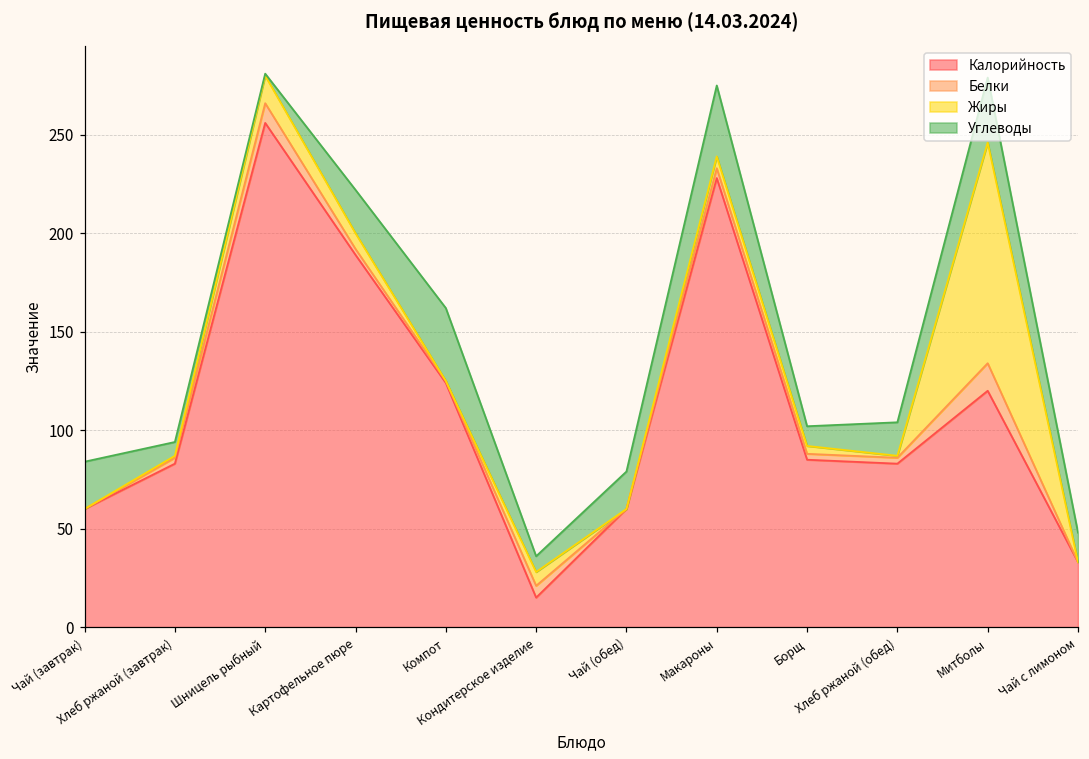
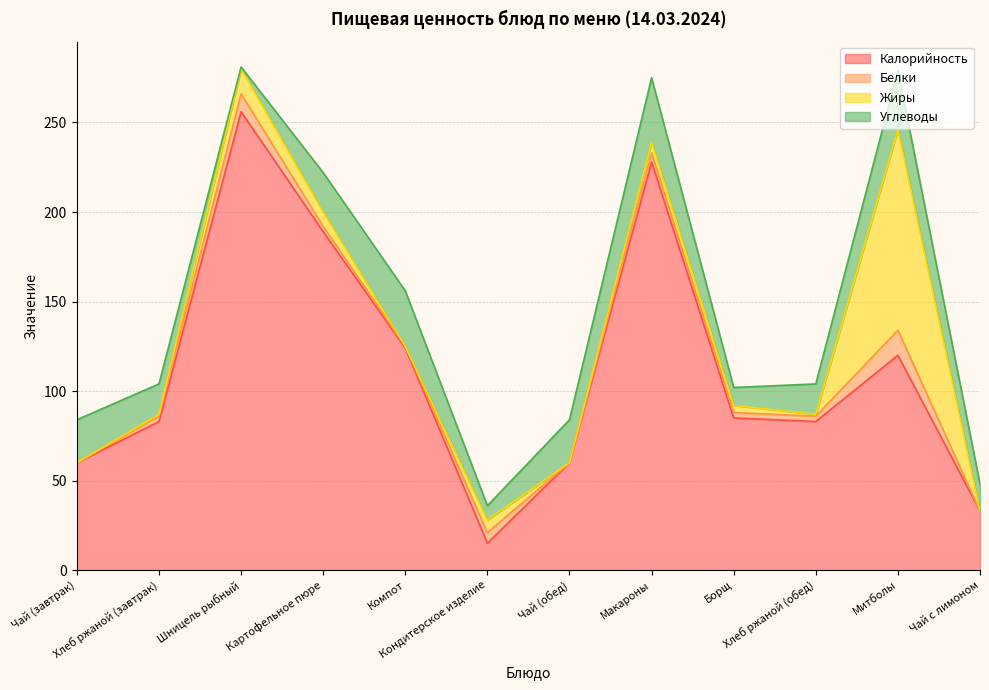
  {
    "Калорийность": {
      "Хлеб ржаной (завтрак)": 83,
      "Шницель рыбный": 256,
      "Картофельное пюре": 189,
      "Кондитерское изделие": 15,
      "Макароны": 228,
      "Борщ": 85,
      "Хлеб ржаной (обед)": 83,
      "Митболы": 120
    },
    "Белки": {
      "Шницель рыбный": 10,
      "Картофельное пюре": 3,
      "Кондитерское изделие": 6,
      "Макароны": 5,
      "Борщ": 3,
      "Митболы": 14
    },
    "Жиры": {
      "Картофельное пюре": 8,
      "Кондитерское изделие": 7,
      "Макароны": 6,
      "Борщ": 4,
      "Митболы": 112
    },
    "Углеводы": {
      "Чай (завтрак)": 24,
-     "Хлеб ржаной (завтрак)": 7,
+     "Хлеб ржаной (завтрак)": 17,
      "Картофельное пюре": 22,
-     "Компот": 37,
+     "Компот": 31,
      "Кондитерское изделие": 8,
-     "Чай (обед)": 19,
+     "Чай (обед)": 24,
      "Макароны": 36,
      "Борщ": 10,
      "Хлеб ржаной (обед)": 17,
      "Чай с лимоном": 15
    }
  }
